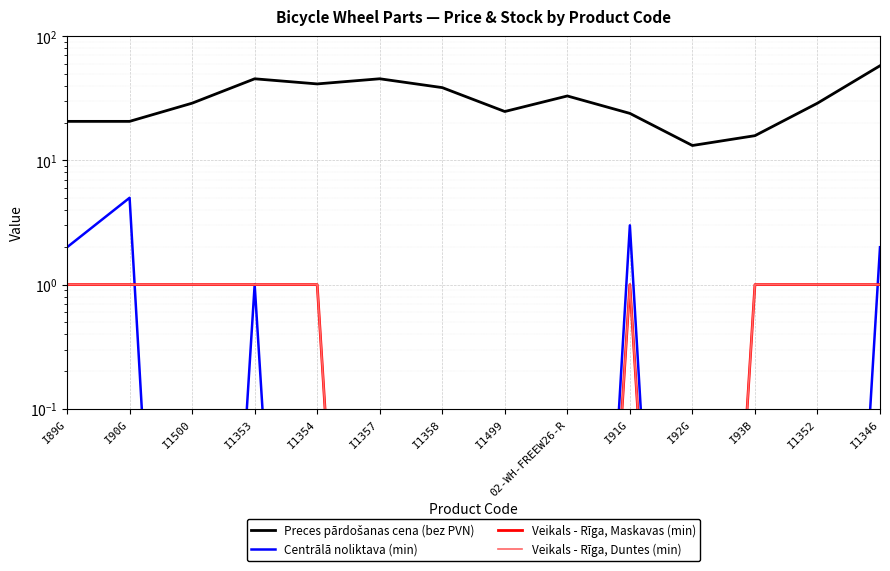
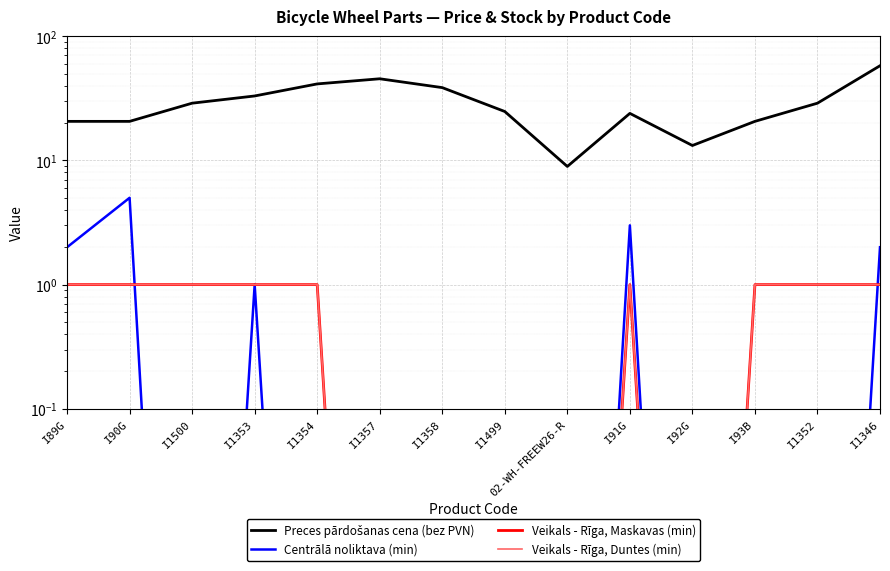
  {
    "Preces pārdošanas cena (bez PVN)": {
      "I89G": 21,
      "I90G": 21,
      "I1500": 29,
-     "I1353": 45,
+     "I1353": 33,
      "I1354": 41,
      "I1357": 45,
      "I1358": 39,
      "I1499": 25,
-     "02-WH-FREEW26-R": 33,
+     "02-WH-FREEW26-R": 9,
      "I91G": 24,
      "I92G": 13,
-     "I93B": 16,
+     "I93B": 21,
      "I1352": 29,
      "I1346": 60
    },
    "Centrālā noliktava (min)": {
      "I89G": 2,
      "I90G": 5,
      "I91G": 3,
      "I1346": 2
    },
    "Veikals - Rīga, Duntes (min)": {
      "I89G": 1,
      "I90G": 1,
      "I1500": 1,
      "I1354": 1,
      "I91G": 1,
      "I93B": 1,
      "I1352": 1,
      "I1346": 1
    }
  }
